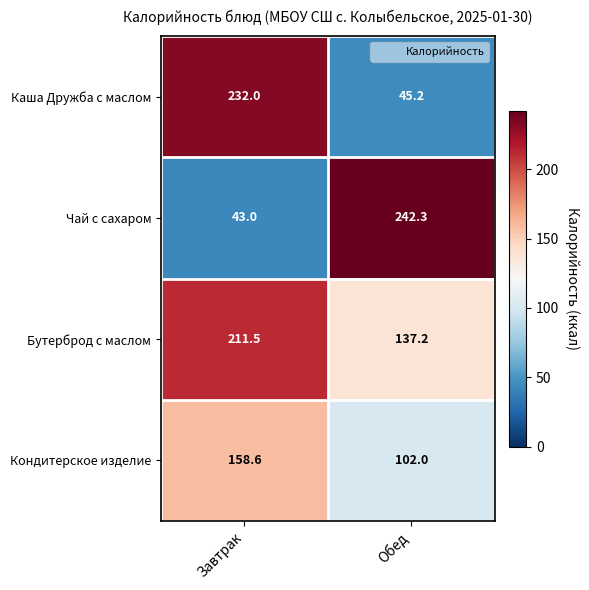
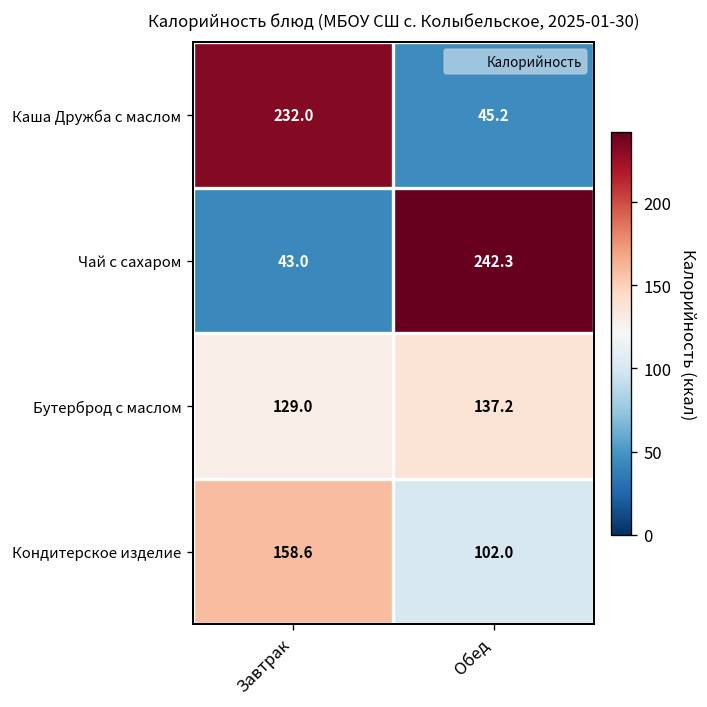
  {
    "Каша Дружба с маслом": {
      "Завтрак": 232.0,
      "Обед": 45.2
    },
    "Чай с сахаром": {
      "Завтрак": 43.0,
      "Обед": 242.3
    },
    "Бутерброд с маслом": {
-     "Завтрак": 211.5,
+     "Завтрак": 129.0,
      "Обед": 137.2
    },
    "Кондитерское изделие": {
      "Завтрак": 158.6,
      "Обед": 102.0
    }
  }
